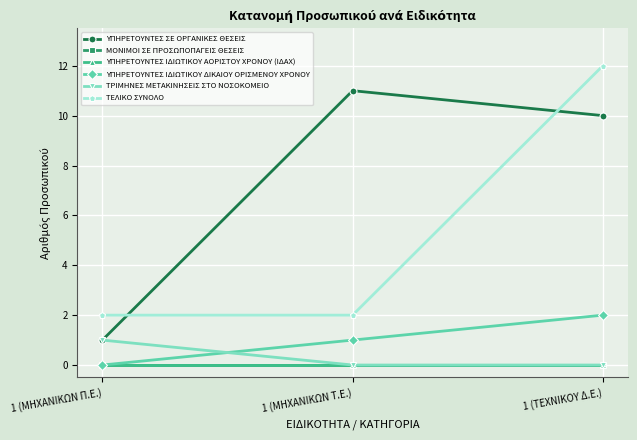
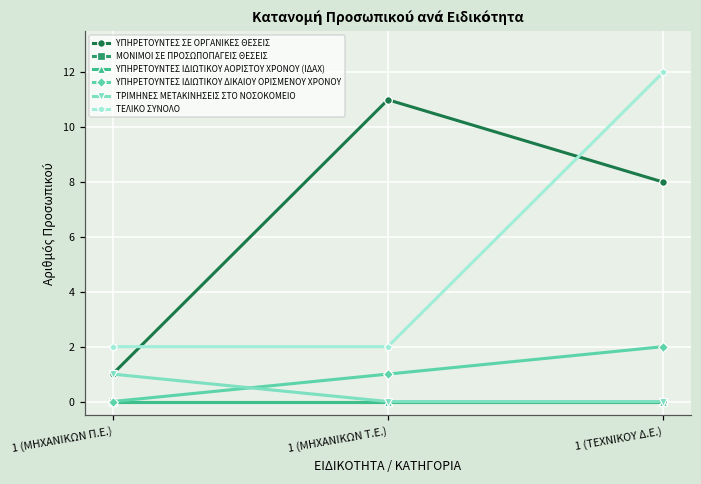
  {
    "ΥΠΗΡΕΤΟΥΝΤΕΣ ΣΕ ΟΡΓΑΝΙΚΕΣ ΘΕΣΕΙΣ": {
      "1 (ΜΗΧΑΝΙΚΩΝ Τ.Ε.)": 11,
-     "1 (ΤΕΧΝΙΚΟΥ Δ.Ε.)": 10
+     "1 (ΤΕΧΝΙΚΟΥ Δ.Ε.)": 8
    }
  }
